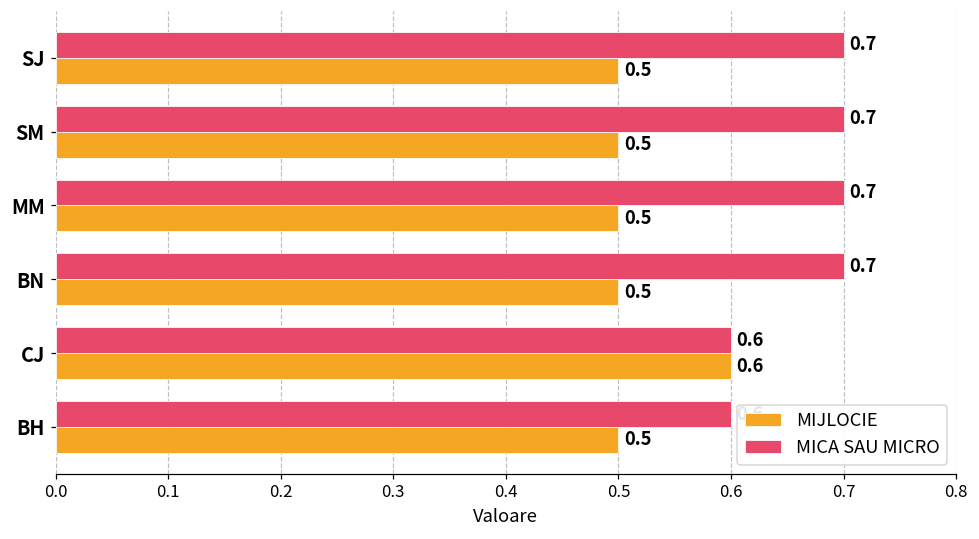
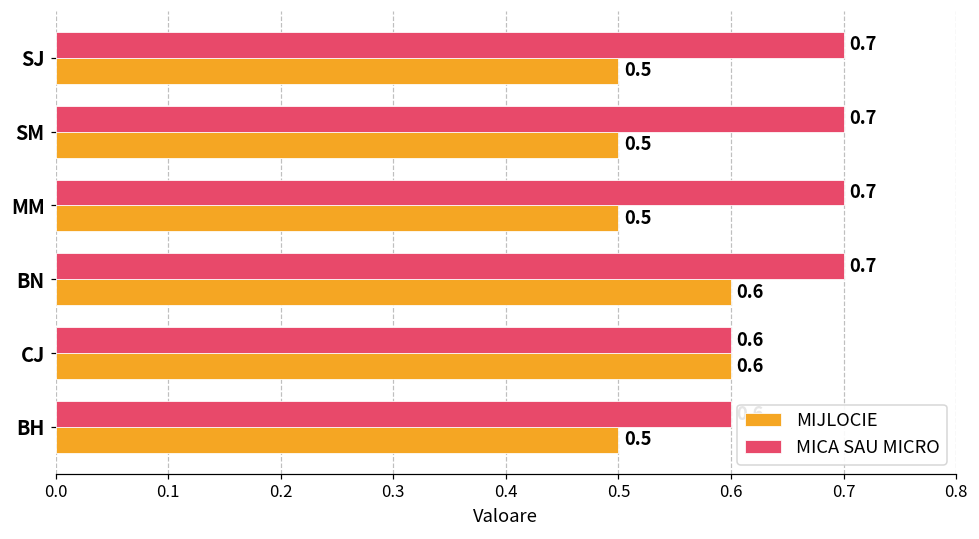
  {
    "MIJLOCIE": {
      "SJ": 0.5,
      "SM": 0.5,
      "MM": 0.5,
-     "BN": 0.5,
+     "BN": 0.6,
      "CJ": 0.6,
      "BH": 0.5
    },
    "MICA SAU MICRO": {
      "SJ": 0.7,
      "SM": 0.7,
      "MM": 0.7,
      "BN": 0.7,
      "CJ": 0.6
    }
  }
